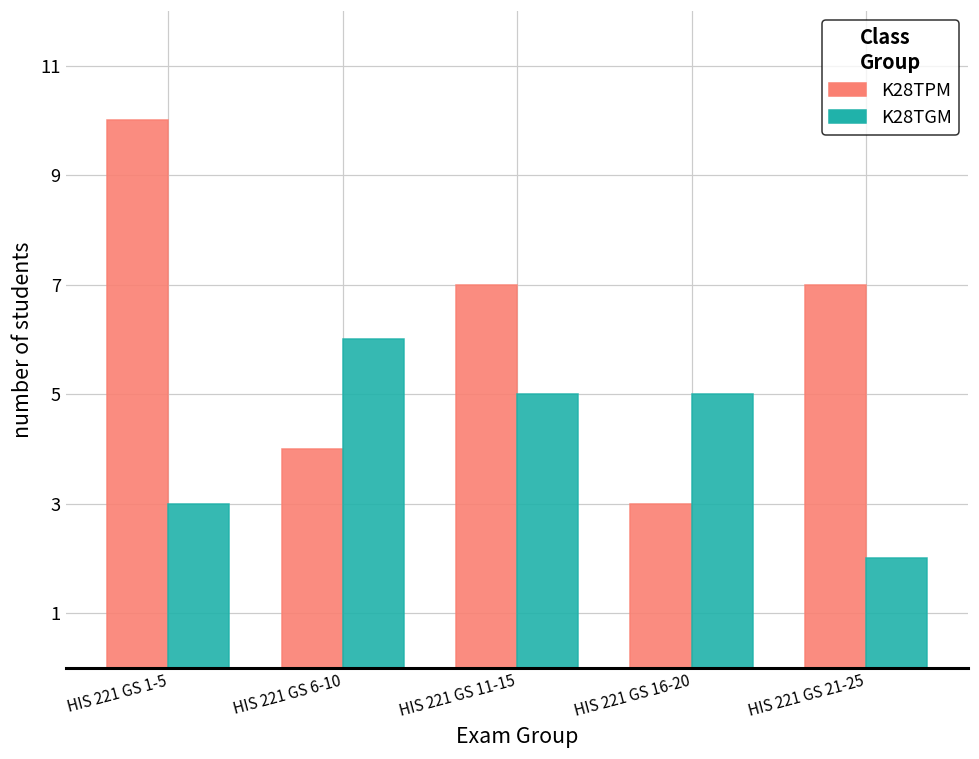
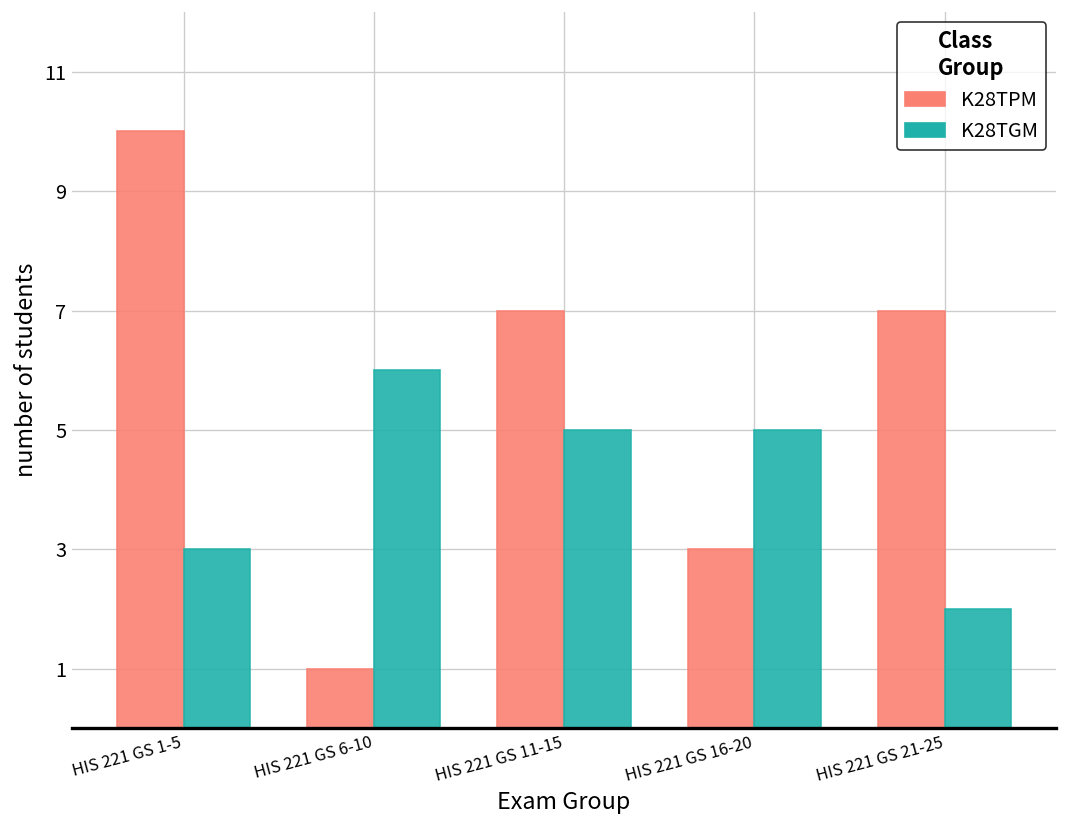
  {
    "K28TPM": {
      "HIS 221 GS 1-5": 10,
-     "HIS 221 GS 6-10": 4,
+     "HIS 221 GS 6-10": 1,
      "HIS 221 GS 11-15": 7,
      "HIS 221 GS 16-20": 3,
      "HIS 221 GS 21-25": 7
    },
    "K28TGM": {
      "HIS 221 GS 1-5": 3,
      "HIS 221 GS 6-10": 6,
      "HIS 221 GS 11-15": 5,
      "HIS 221 GS 16-20": 5,
      "HIS 221 GS 21-25": 2
    }
  }
